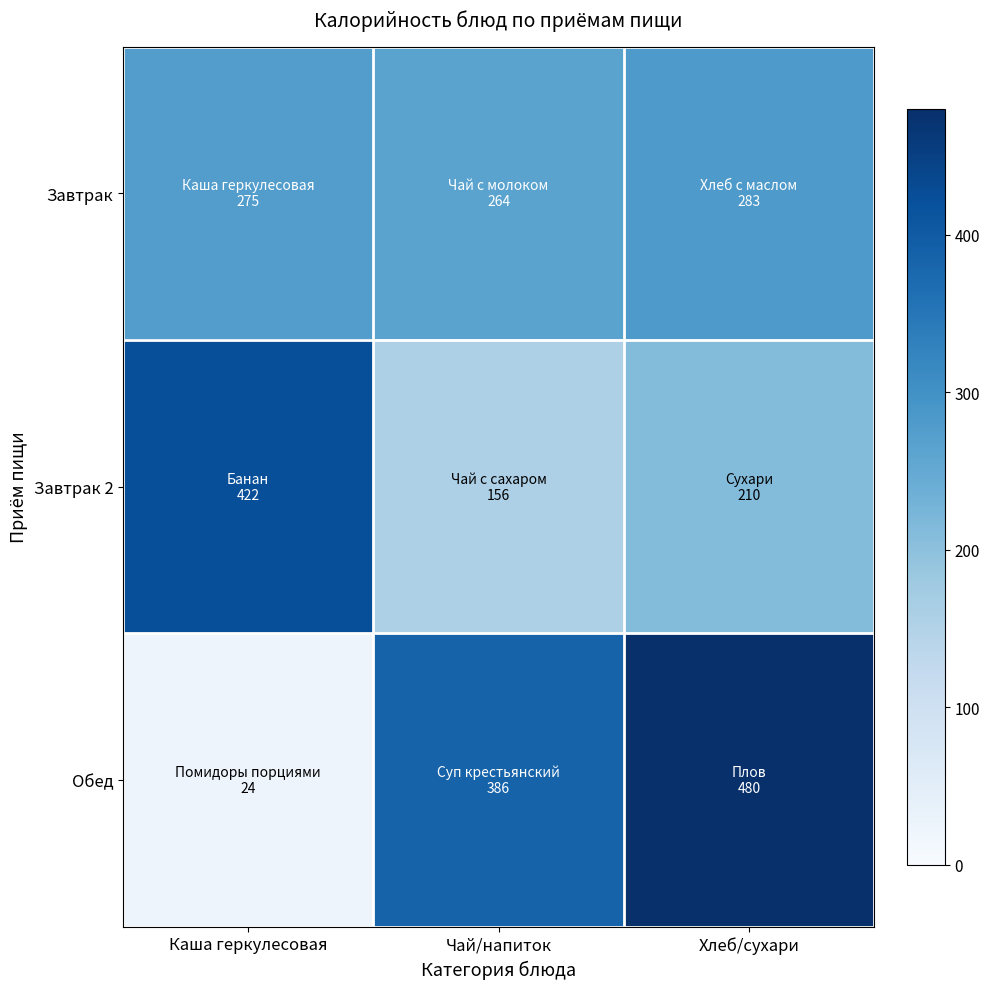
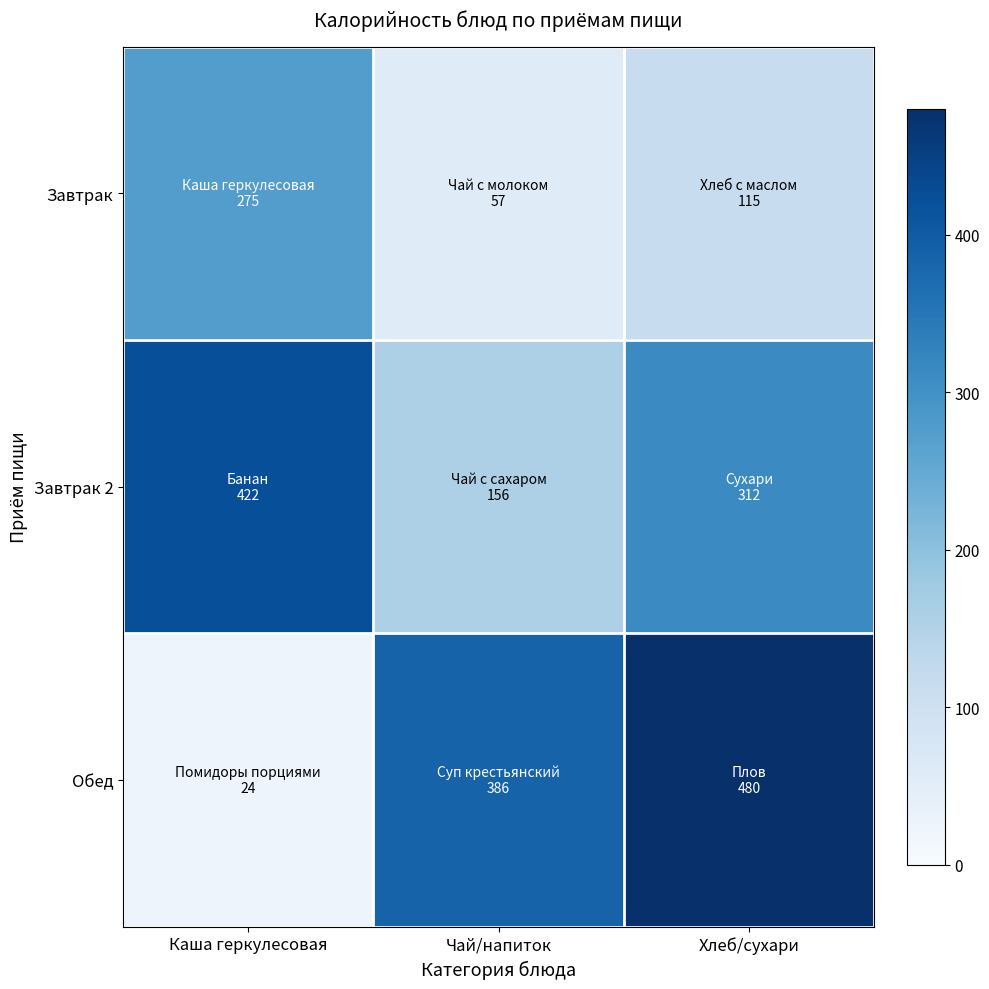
  {
    "Завтрак": {
      "Каша геркулесовая": 275,
-     "Чай/напиток": 264,
-     "Хлеб/сухари": 283
+     "Чай/напиток": 57,
+     "Хлеб/сухари": 115
    },
    "Завтрак 2": {
      "Каша геркулесовая": 422,
      "Чай/напиток": 156,
-     "Хлеб/сухари": 210
+     "Хлеб/сухари": 312
    },
    "Обед": {
      "Каша геркулесовая": 24,
      "Чай/напиток": 386,
      "Хлеб/сухари": 480
    }
  }
